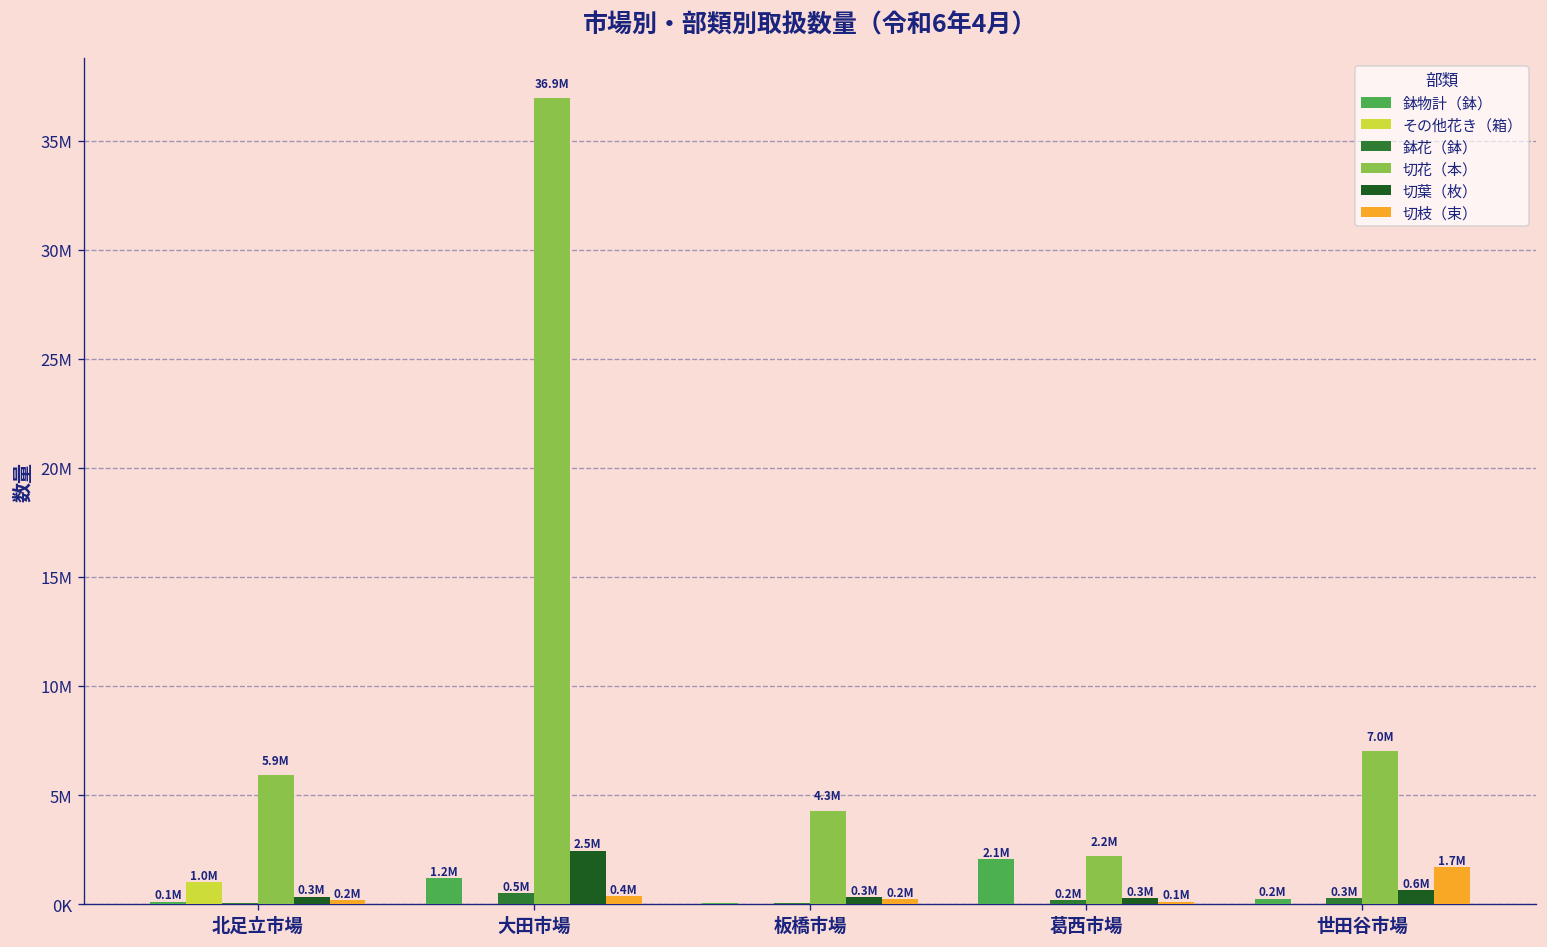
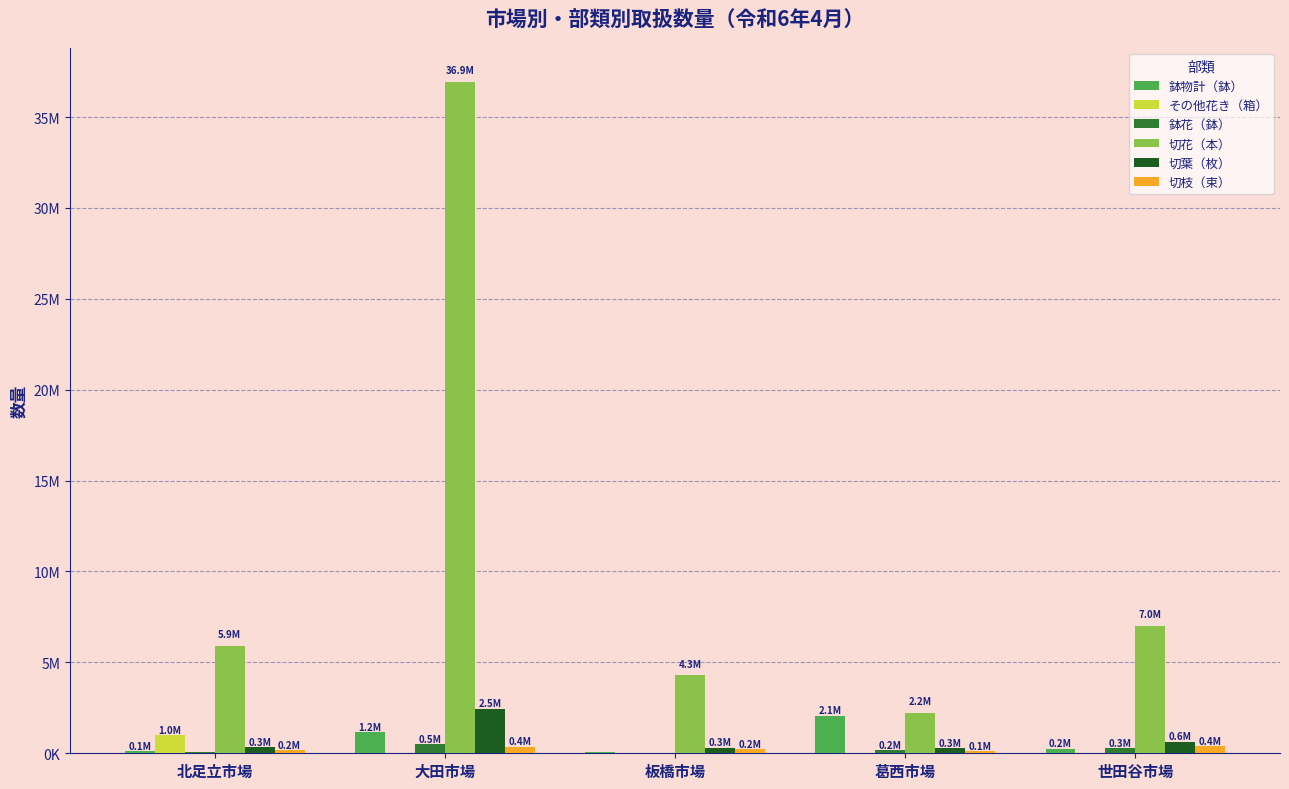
  {
    "鉢物計（鉢）": {
      "北足立市場": "0.1M",
      "大田市場": "1.2M",
      "葛西市場": "2.1M",
      "世田谷市場": "0.2M"
    },
    "その他花き（箱）": {
      "北足立市場": "1.0M"
    },
    "切花（本）": {
      "北足立市場": "5.9M",
      "大田市場": "36.9M",
      "板橋市場": "4.3M",
      "葛西市場": "2.2M",
      "世田谷市場": "7.0M"
    },
    "切枝（束）": {
      "北足立市場": "0.2M",
      "大田市場": "0.4M",
      "板橋市場": "0.2M",
      "葛西市場": "0.1M",
-     "世田谷市場": "1.7M"
+     "世田谷市場": "0.4M"
    }
  }
